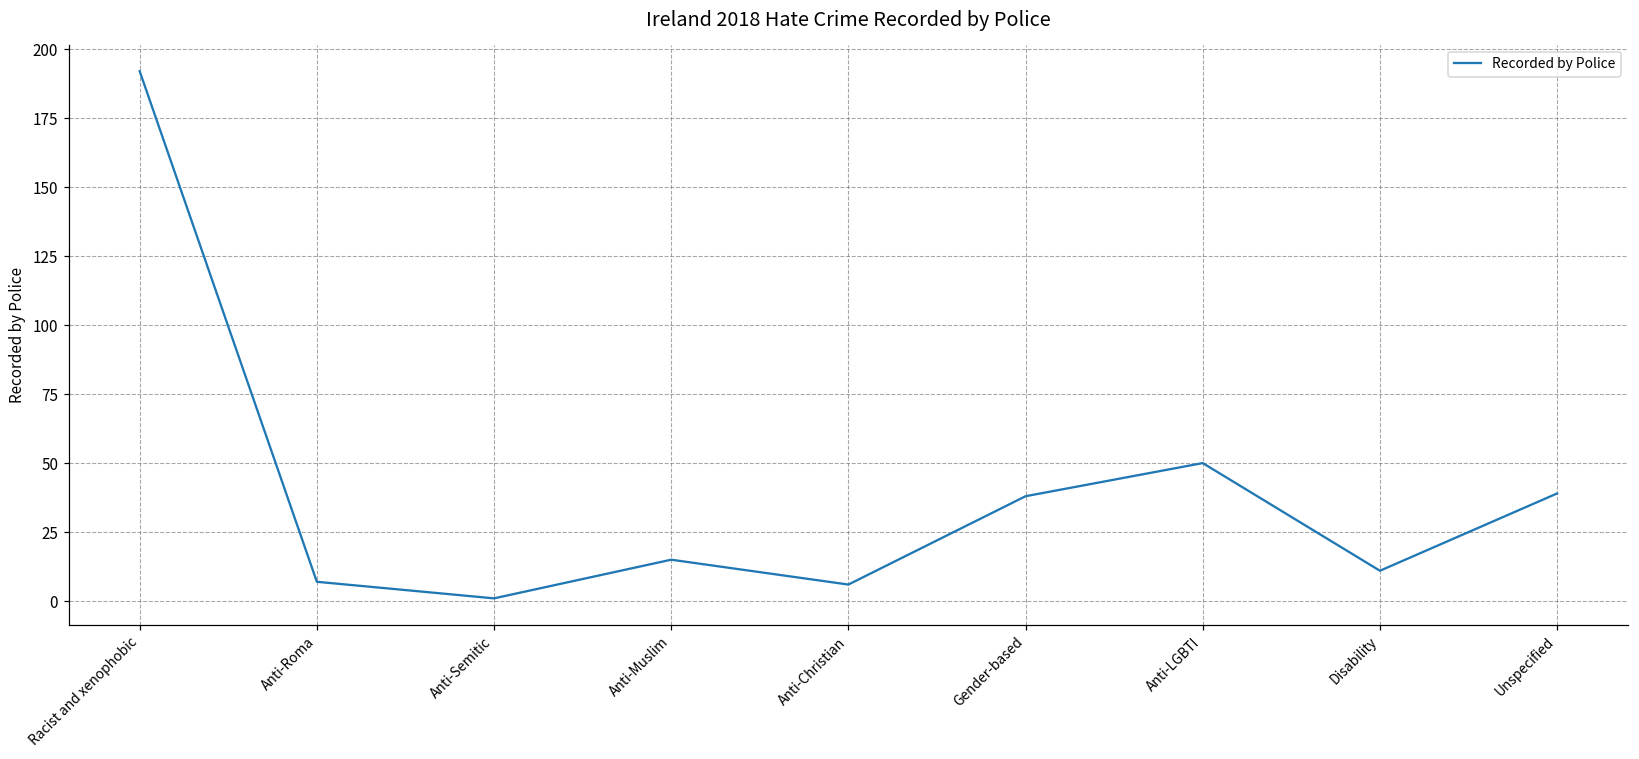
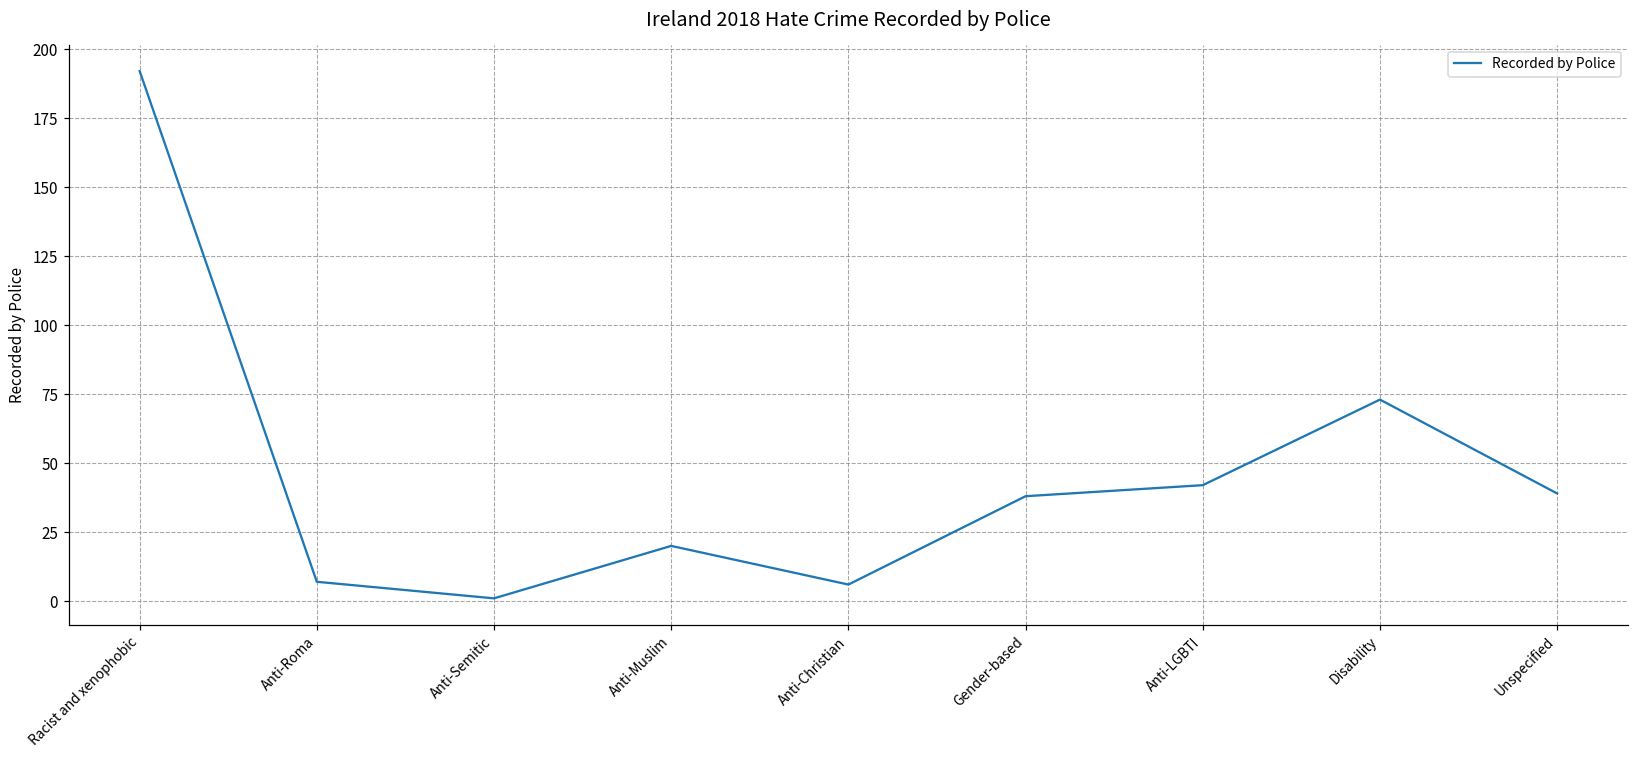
  {
    "Racist and xenophobic": 192,
    "Anti-Roma": 7,
    "Anti-Semitic": 1,
-   "Anti-Muslim": 15,
+   "Anti-Muslim": 20,
    "Anti-Christian": 6,
    "Gender-based": 38,
-   "Anti-LGBTI": 50,
-   "Disability": 11,
+   "Anti-LGBTI": 42,
+   "Disability": 73,
    "Unspecified": 39
  }
